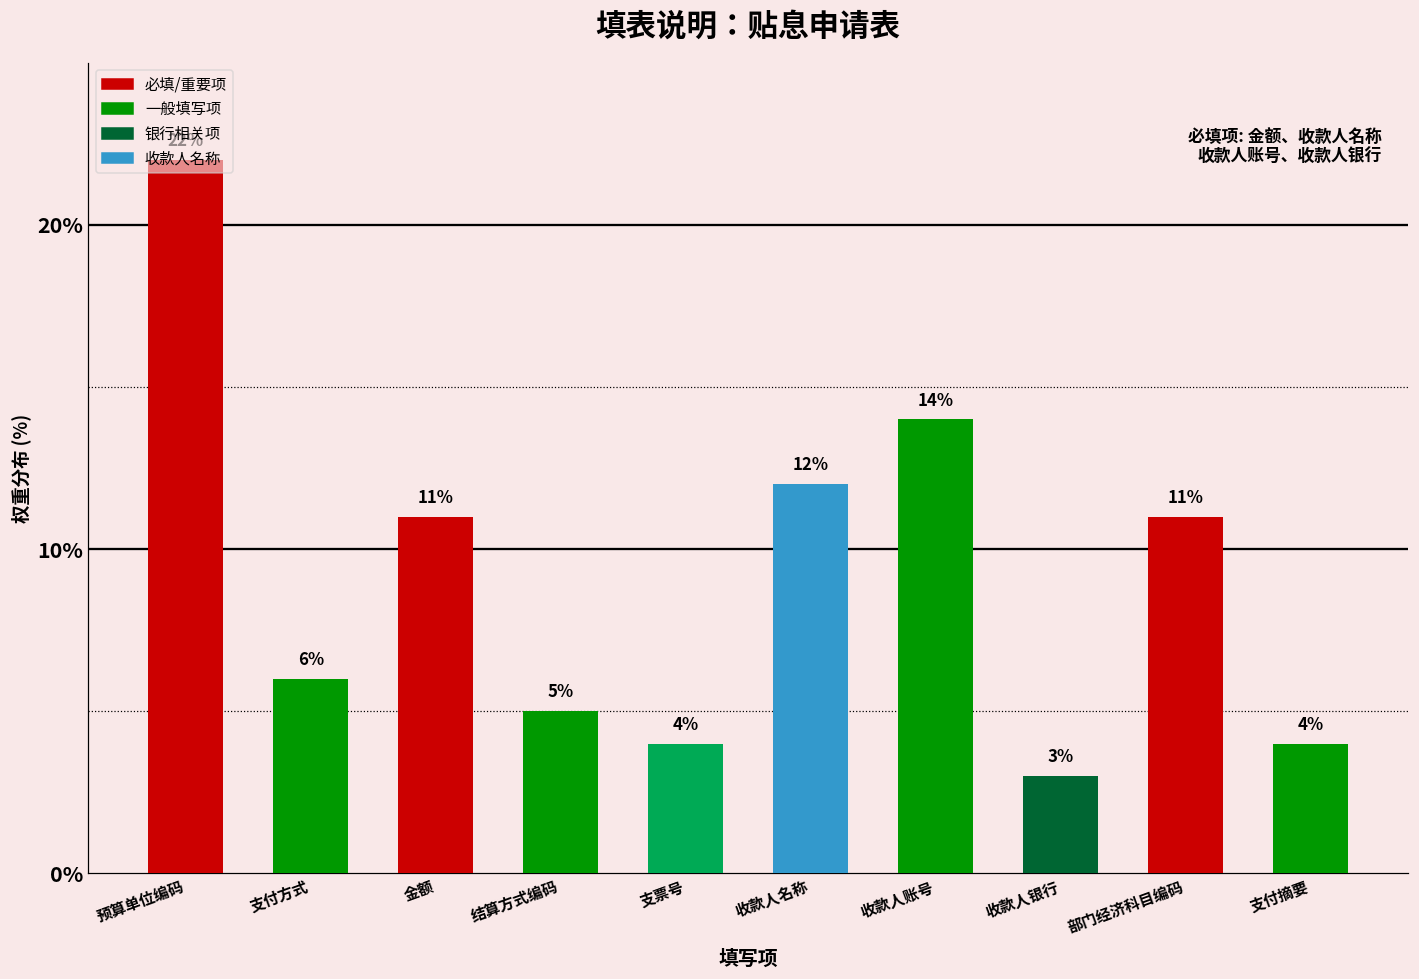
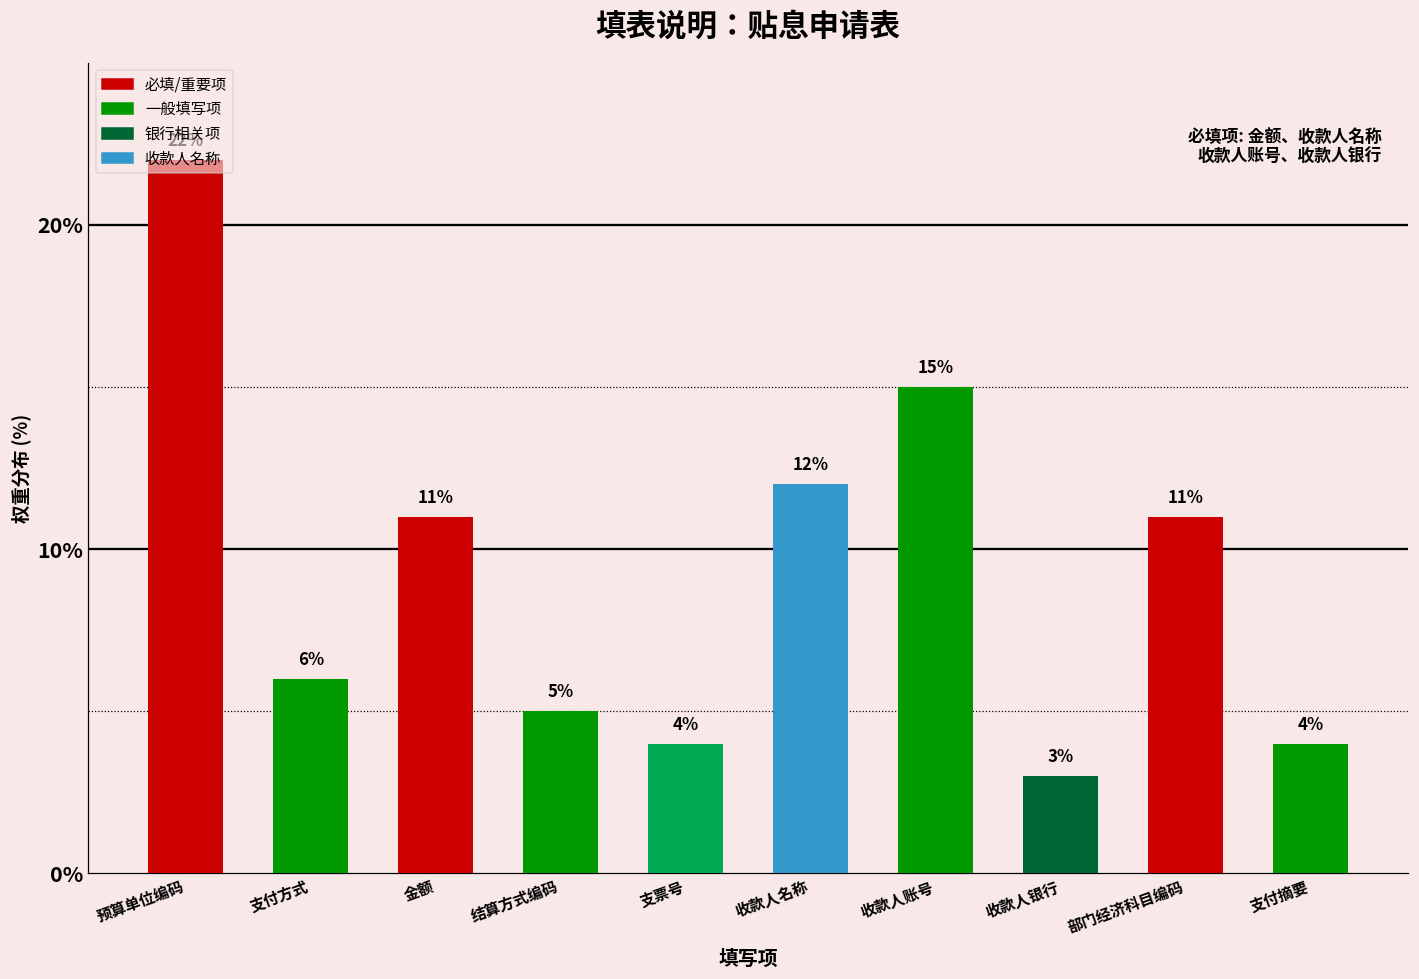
  {
    "支付方式": "6%",
    "金额": "11%",
    "结算方式编码": "5%",
    "支票号": "4%",
    "收款人名称": "12%",
-   "收款人账号": "14%",
+   "收款人账号": "15%",
    "收款人银行": "3%",
    "部门经济科目编码": "11%",
    "支付摘要": "4%"
  }
